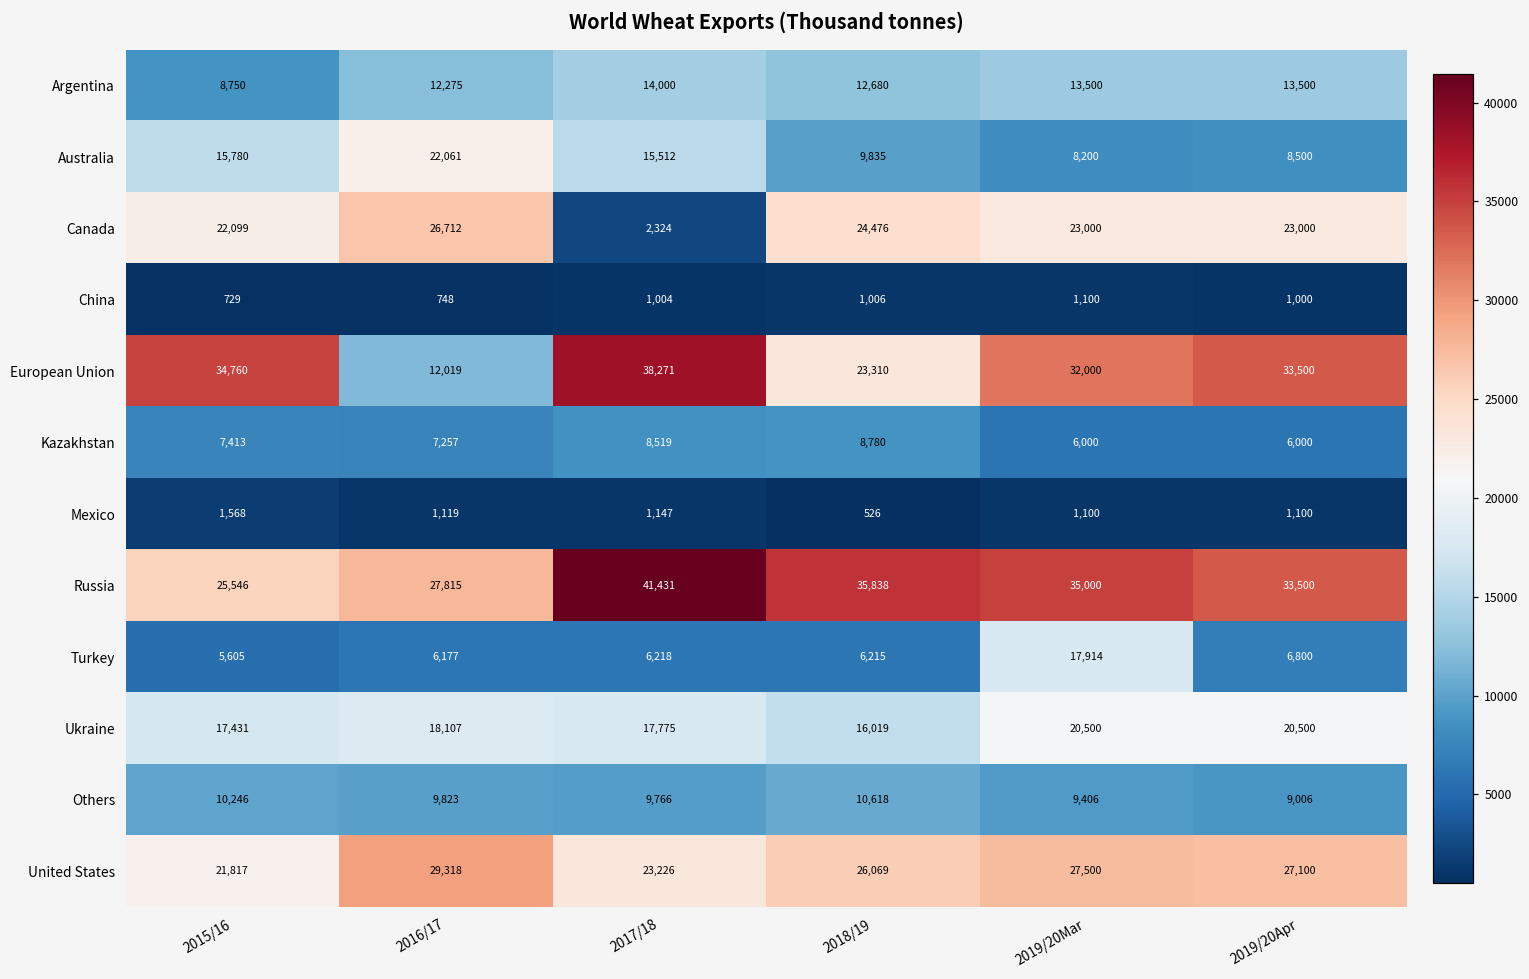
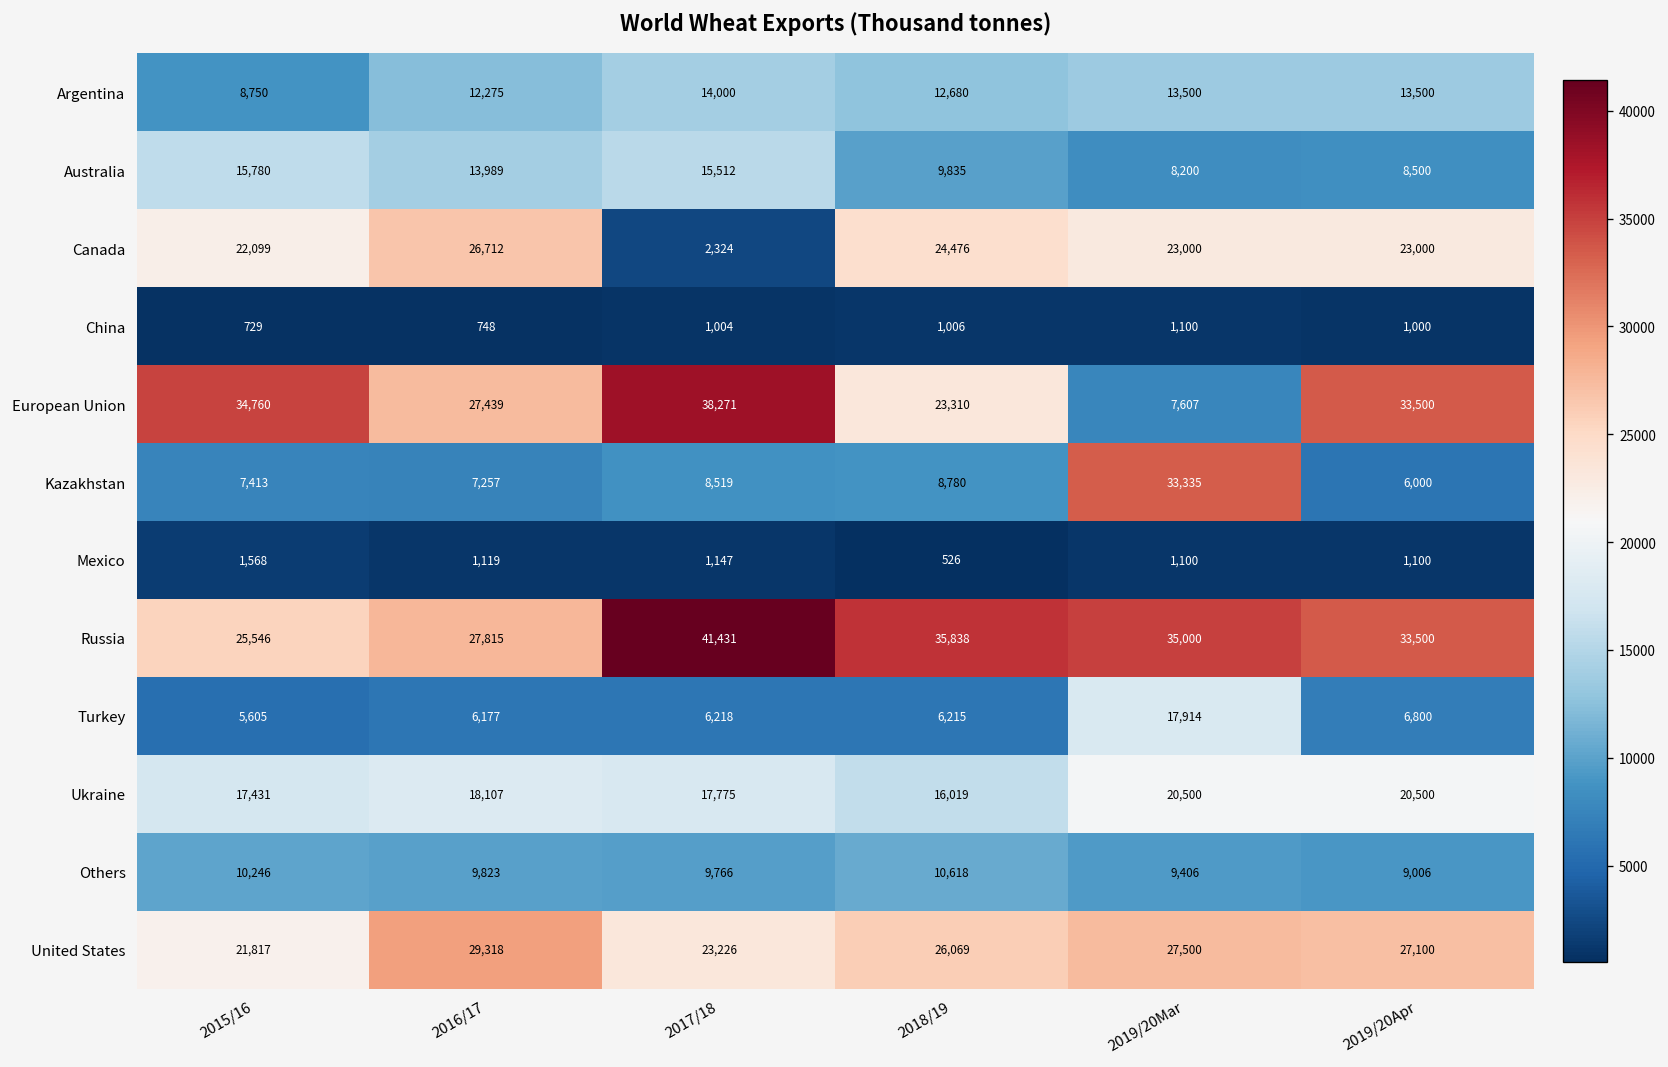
  {
    "Argentina": {
      "2015/16": "8,750",
      "2016/17": "12,275",
      "2017/18": "14,000",
      "2018/19": "12,680",
      "2019/20Mar": "13,500",
      "2019/20Apr": "13,500"
    },
    "Australia": {
      "2015/16": "15,780",
-     "2016/17": "22,061",
+     "2016/17": "13,989",
      "2017/18": "15,512",
      "2018/19": "9,835",
      "2019/20Mar": "8,200",
      "2019/20Apr": "8,500"
    },
    "Canada": {
      "2015/16": "22,099",
      "2016/17": "26,712",
      "2017/18": "2,324",
      "2018/19": "24,476",
      "2019/20Mar": "23,000",
      "2019/20Apr": "23,000"
    },
    "China": {
      "2015/16": "729",
      "2016/17": "748",
      "2017/18": "1,004",
      "2018/19": "1,006",
      "2019/20Mar": "1,100",
      "2019/20Apr": "1,000"
    },
    "European Union": {
      "2015/16": "34,760",
-     "2016/17": "12,019",
+     "2016/17": "27,439",
      "2017/18": "38,271",
      "2018/19": "23,310",
-     "2019/20Mar": "32,000",
+     "2019/20Mar": "7,607",
      "2019/20Apr": "33,500"
    },
    "Kazakhstan": {
      "2015/16": "7,413",
      "2016/17": "7,257",
      "2017/18": "8,519",
      "2018/19": "8,780",
-     "2019/20Mar": "6,000",
+     "2019/20Mar": "33,335",
      "2019/20Apr": "6,000"
    },
    "Mexico": {
      "2015/16": "1,568",
      "2016/17": "1,119",
      "2017/18": "1,147",
      "2018/19": "526",
      "2019/20Mar": "1,100",
      "2019/20Apr": "1,100"
    },
    "Russia": {
      "2015/16": "25,546",
      "2016/17": "27,815",
      "2017/18": "41,431",
      "2018/19": "35,838",
      "2019/20Mar": "35,000",
      "2019/20Apr": "33,500"
    },
    "Turkey": {
      "2015/16": "5,605",
      "2016/17": "6,177",
      "2017/18": "6,218",
      "2018/19": "6,215",
      "2019/20Mar": "17,914",
      "2019/20Apr": "6,800"
    },
    "Ukraine": {
      "2015/16": "17,431",
      "2016/17": "18,107",
      "2017/18": "17,775",
      "2018/19": "16,019",
      "2019/20Mar": "20,500",
      "2019/20Apr": "20,500"
    },
    "Others": {
      "2015/16": "10,246",
      "2016/17": "9,823",
      "2017/18": "9,766",
      "2018/19": "10,618",
      "2019/20Mar": "9,406",
      "2019/20Apr": "9,006"
    },
    "United States": {
      "2015/16": "21,817",
      "2016/17": "29,318",
      "2017/18": "23,226",
      "2018/19": "26,069",
      "2019/20Mar": "27,500",
      "2019/20Apr": "27,100"
    }
  }
